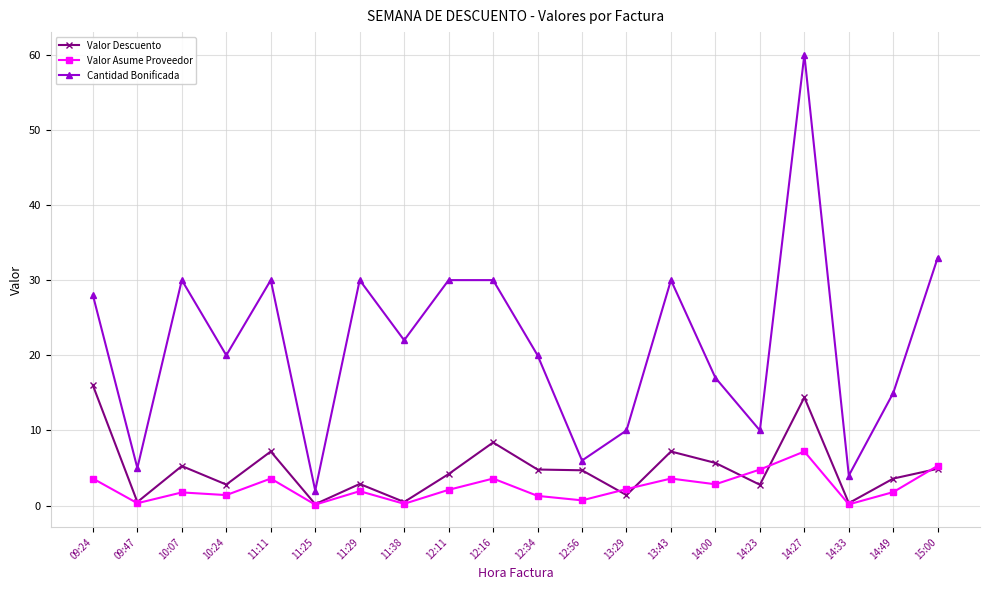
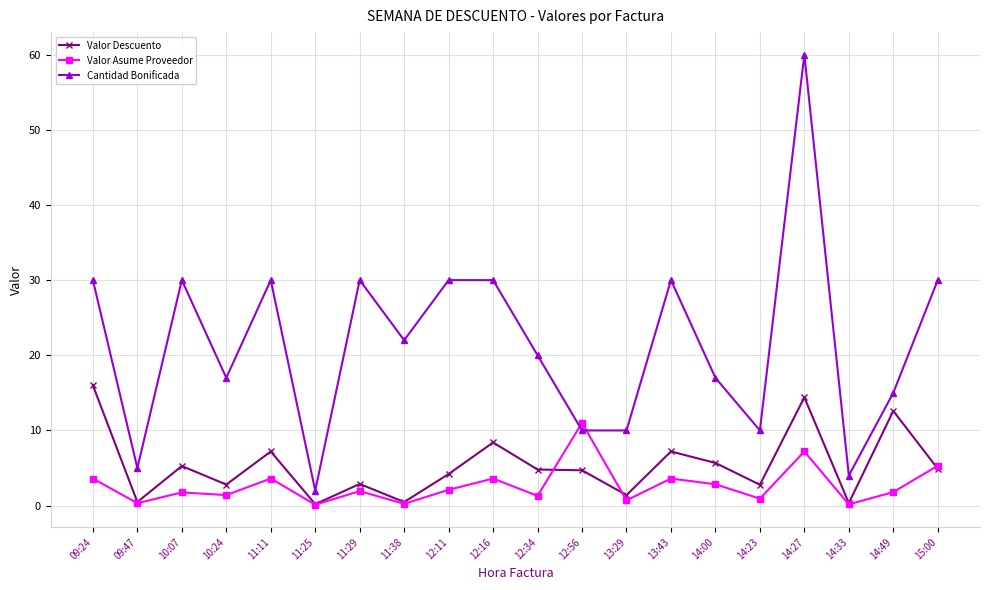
  {
    "Valor Descuento": {
      "09:24": 16,
      "10:07": 5,
      "10:24": 3,
      "11:11": 7,
      "11:29": 3,
      "12:11": 4,
      "12:16": 8,
      "12:34": 5,
      "12:56": 5,
      "13:29": 1,
      "13:43": 7,
      "14:00": 6,
      "14:23": 3,
      "14:27": 14,
-     "14:49": 4,
+     "14:49": 13,
      "15:00": 5
    },
    "Valor Asume Proveedor": {
      "09:24": 4,
      "10:07": 2,
      "10:24": 1,
      "11:11": 4,
      "11:29": 2,
      "12:11": 2,
      "12:16": 4,
      "12:34": 1,
-     "12:56": 1,
-     "13:29": 2,
+     "12:56": 11,
+     "13:29": 1,
      "13:43": 4,
      "14:00": 3,
-     "14:23": 5,
+     "14:23": 1,
      "14:27": 7,
      "14:49": 2,
      "15:00": 5
    },
    "Cantidad Bonificada": {
-     "09:24": 28,
+     "09:24": 30,
      "09:47": 5,
      "10:07": 30,
-     "10:24": 20,
+     "10:24": 17,
      "11:11": 30,
      "11:25": 2,
      "11:29": 30,
      "11:38": 22,
      "12:11": 30,
      "12:16": 30,
      "12:34": 20,
-     "12:56": 6,
+     "12:56": 10,
      "13:29": 10,
      "13:43": 30,
      "14:00": 17,
      "14:23": 10,
      "14:27": 60,
      "14:33": 4,
      "14:49": 15,
-     "15:00": 33
+     "15:00": 30
    }
  }
